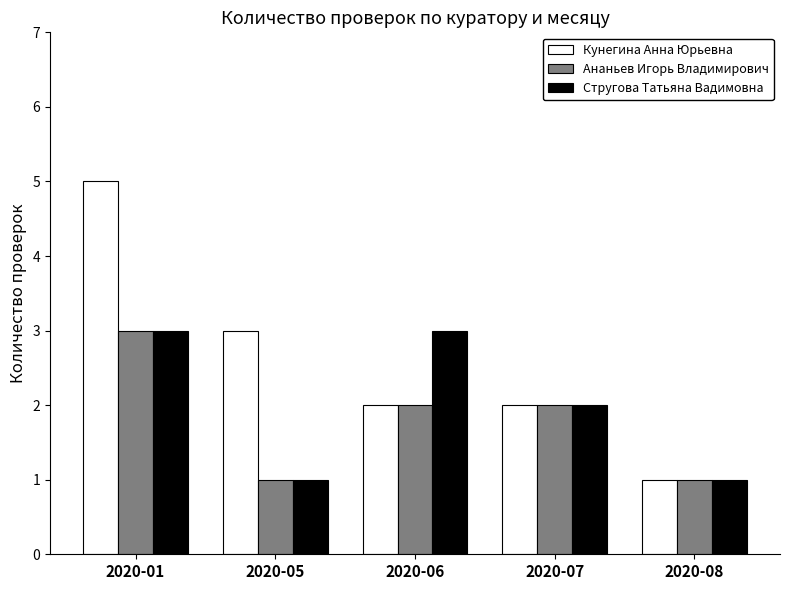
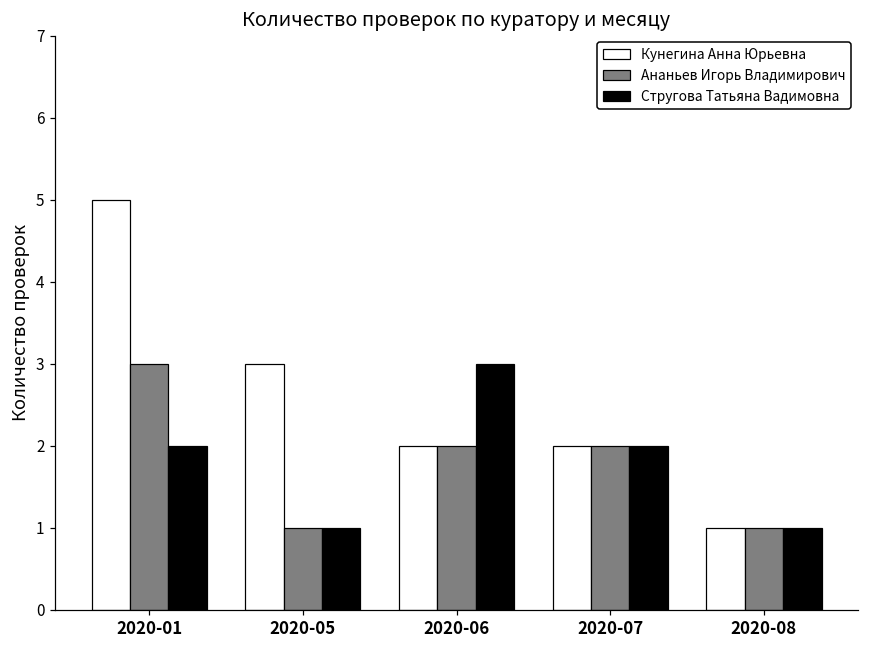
  {
    "Кунегина Анна Юрьевна": {
      "2020-01": 5,
      "2020-05": 3,
      "2020-06": 2,
      "2020-07": 2,
      "2020-08": 1
    },
    "Ананьев Игорь Владимирович": {
      "2020-01": 3,
      "2020-05": 1,
      "2020-06": 2,
      "2020-07": 2,
      "2020-08": 1
    },
    "Стругова Татьяна Вадимовна": {
-     "2020-01": 3,
+     "2020-01": 2,
      "2020-05": 1,
      "2020-06": 3,
      "2020-07": 2,
      "2020-08": 1
    }
  }
